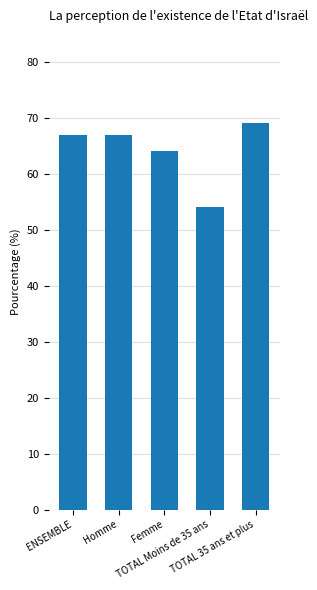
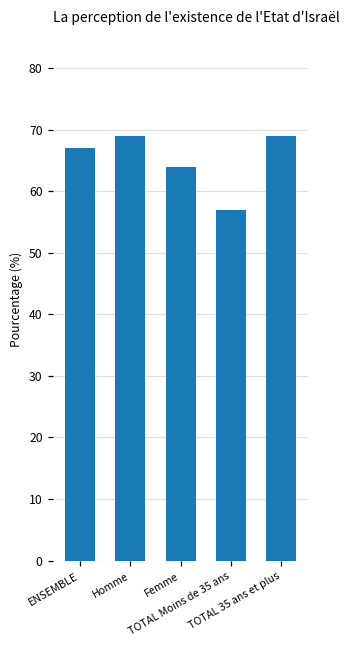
  {
    "ENSEMBLE": 67,
-   "Homme": 67,
+   "Homme": 69,
    "Femme": 64,
-   "TOTAL Moins de 35 ans": 54,
+   "TOTAL Moins de 35 ans": 57,
    "TOTAL 35 ans et plus": 69
  }
